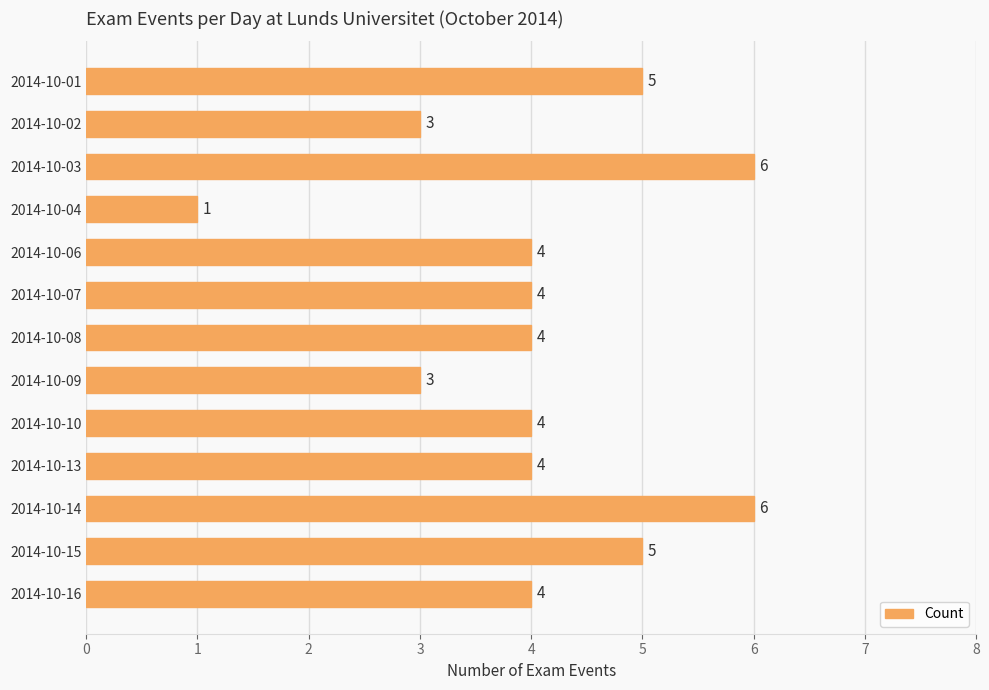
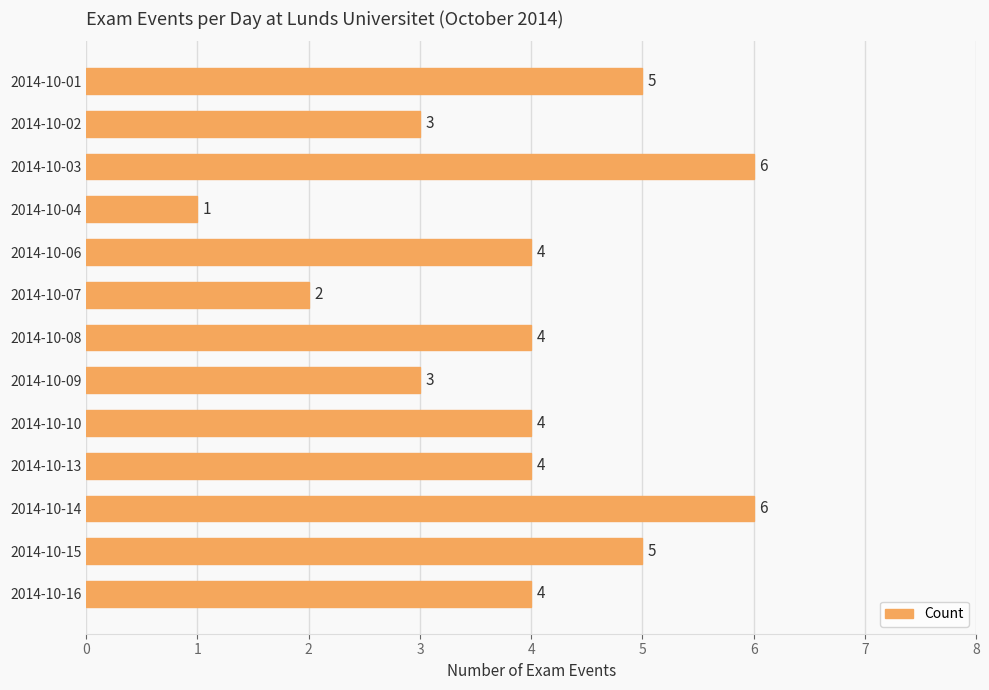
  {
    "2014-10-01": 5,
    "2014-10-02": 3,
    "2014-10-03": 6,
    "2014-10-04": 1,
    "2014-10-06": 4,
-   "2014-10-07": 4,
+   "2014-10-07": 2,
    "2014-10-08": 4,
    "2014-10-09": 3,
    "2014-10-10": 4,
    "2014-10-13": 4,
    "2014-10-14": 6,
    "2014-10-15": 5,
    "2014-10-16": 4
  }
